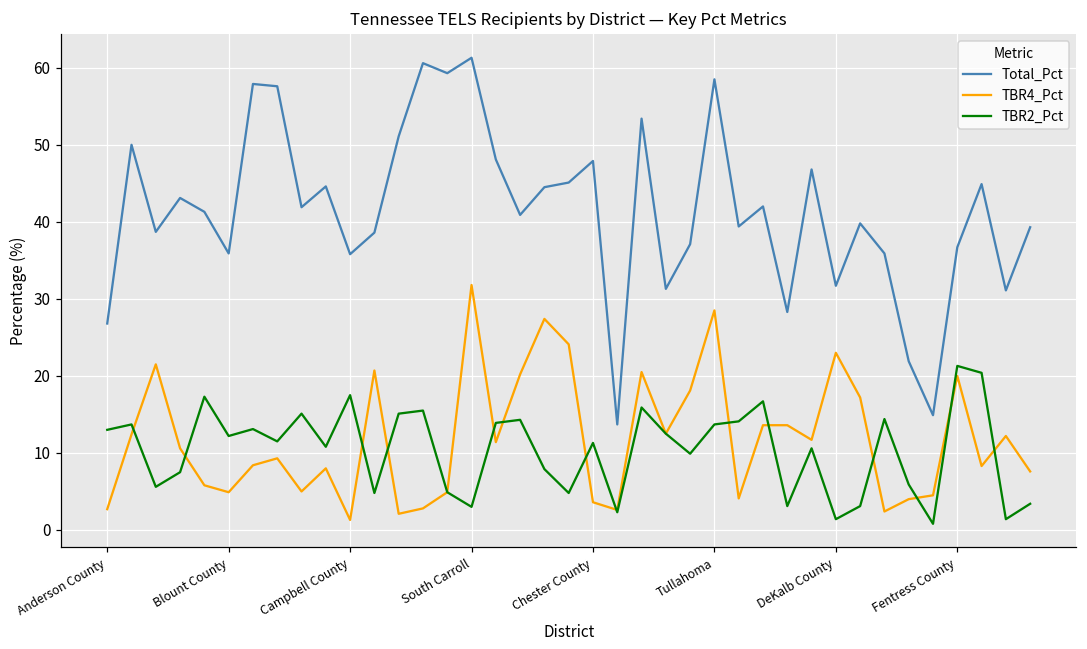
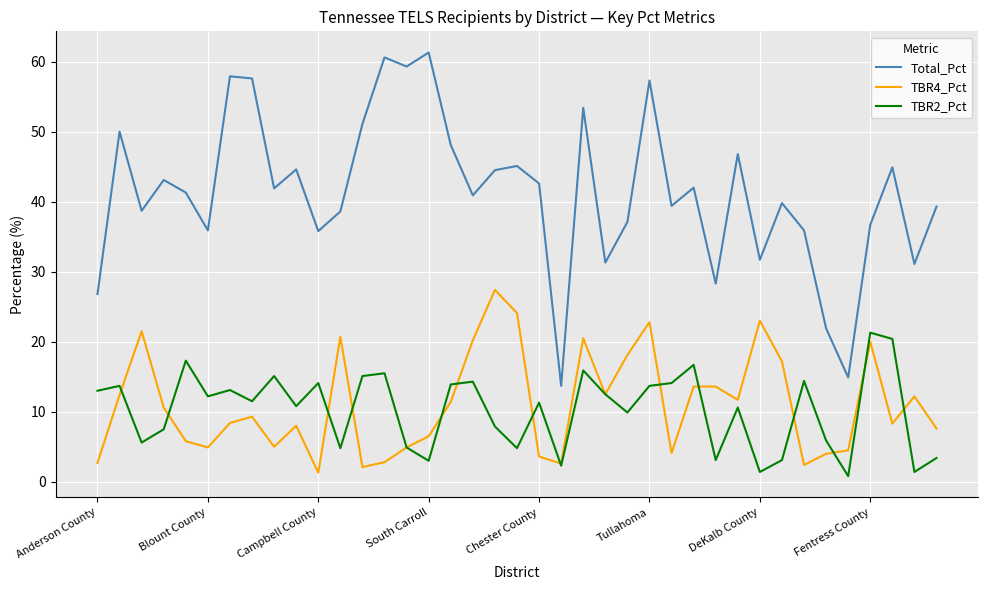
  {
    "Total_Pct": {
      "Anderson County": 27,
      "Blount County": 36,
      "Campbell County": 36,
      "South Carroll": 61,
-     "Chester County": 48,
-     "Tullahoma": 59,
+     "Chester County": 43,
+     "Tullahoma": 57,
      "DeKalb County": 32,
      "Fentress County": 37
    },
    "TBR4_Pct": {
      "Anderson County": 3,
      "Blount County": 5,
      "Campbell County": 1,
-     "South Carroll": 32,
+     "South Carroll": 7,
      "Chester County": 4,
-     "Tullahoma": 29,
+     "Tullahoma": 23,
      "DeKalb County": 23,
      "Fentress County": 20
    },
    "TBR2_Pct": {
      "Anderson County": 13,
      "Blount County": 12,
-     "Campbell County": 18,
+     "Campbell County": 14,
      "South Carroll": 3,
      "Chester County": 11,
      "Tullahoma": 14,
      "DeKalb County": 1,
      "Fentress County": 21
    }
  }
